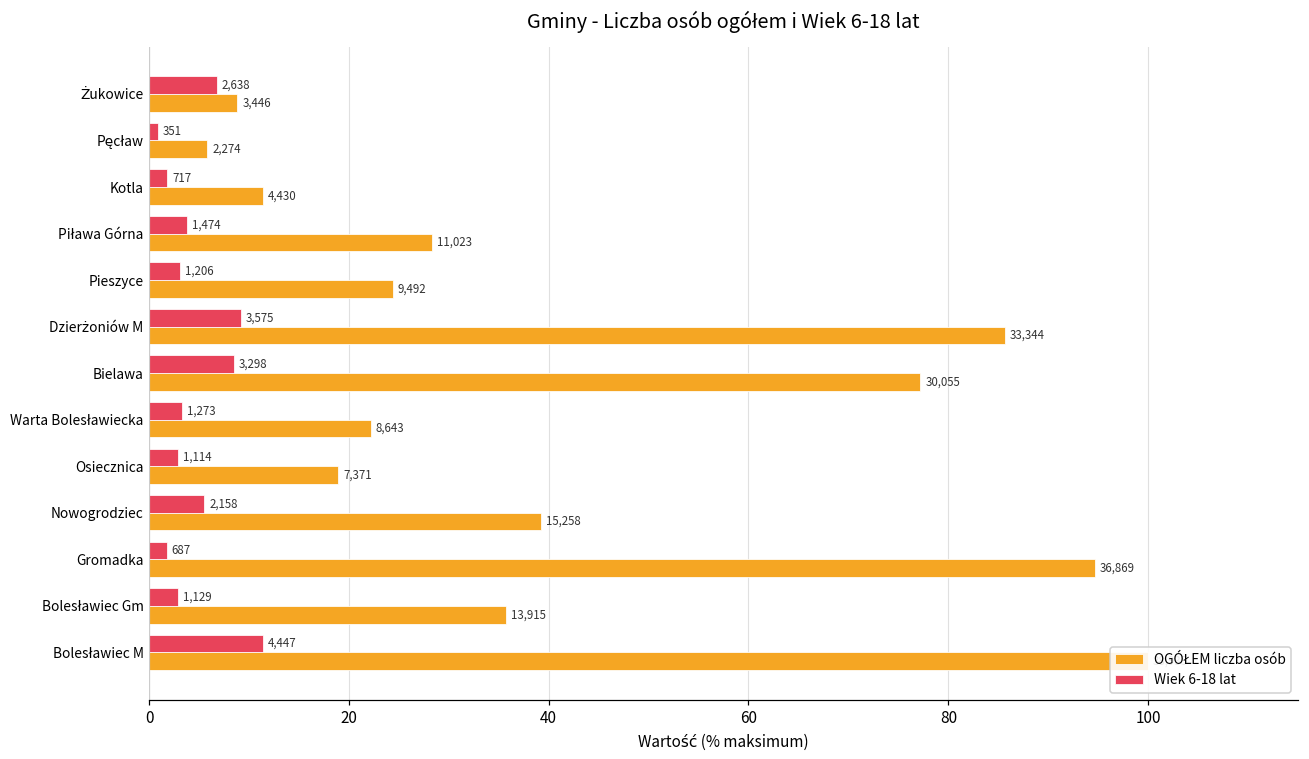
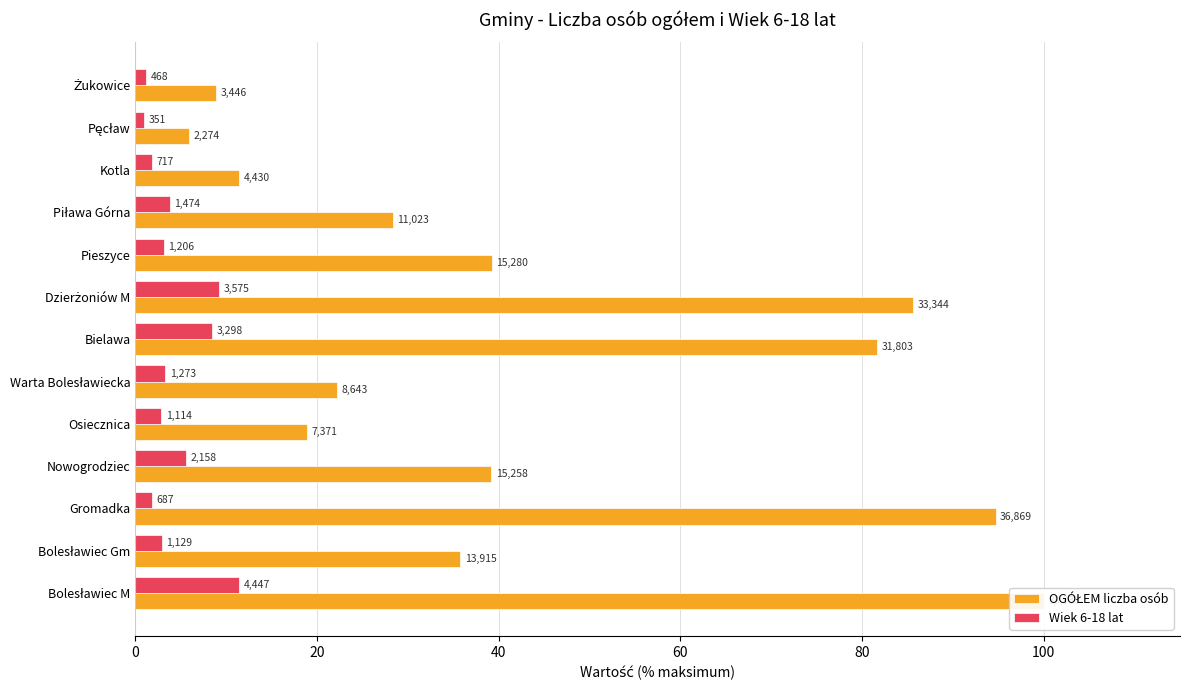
  {
    "OGÓŁEM liczba osób": {
-     "Pieszyce": "9,492",
-     "Bielawa": "30,055"
+     "Pieszyce": "15,280",
+     "Bielawa": "31,803"
    },
    "Wiek 6-18 lat": {
-     "Żukowice": "2,638"
+     "Żukowice": "468"
    }
  }
